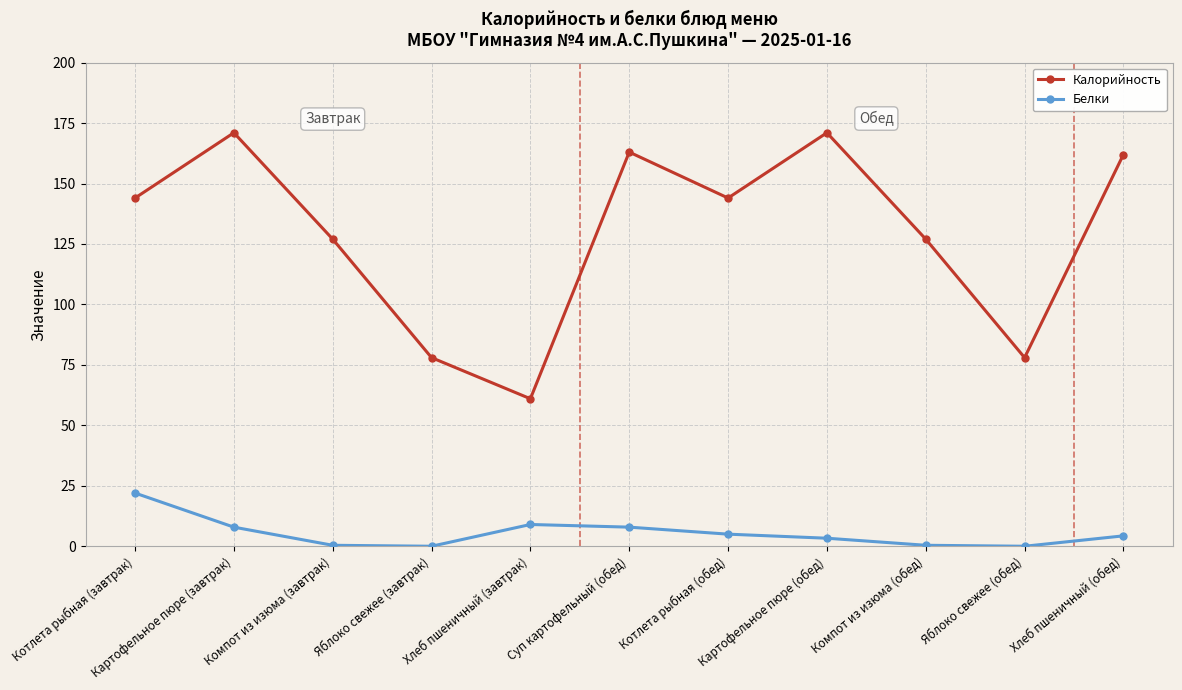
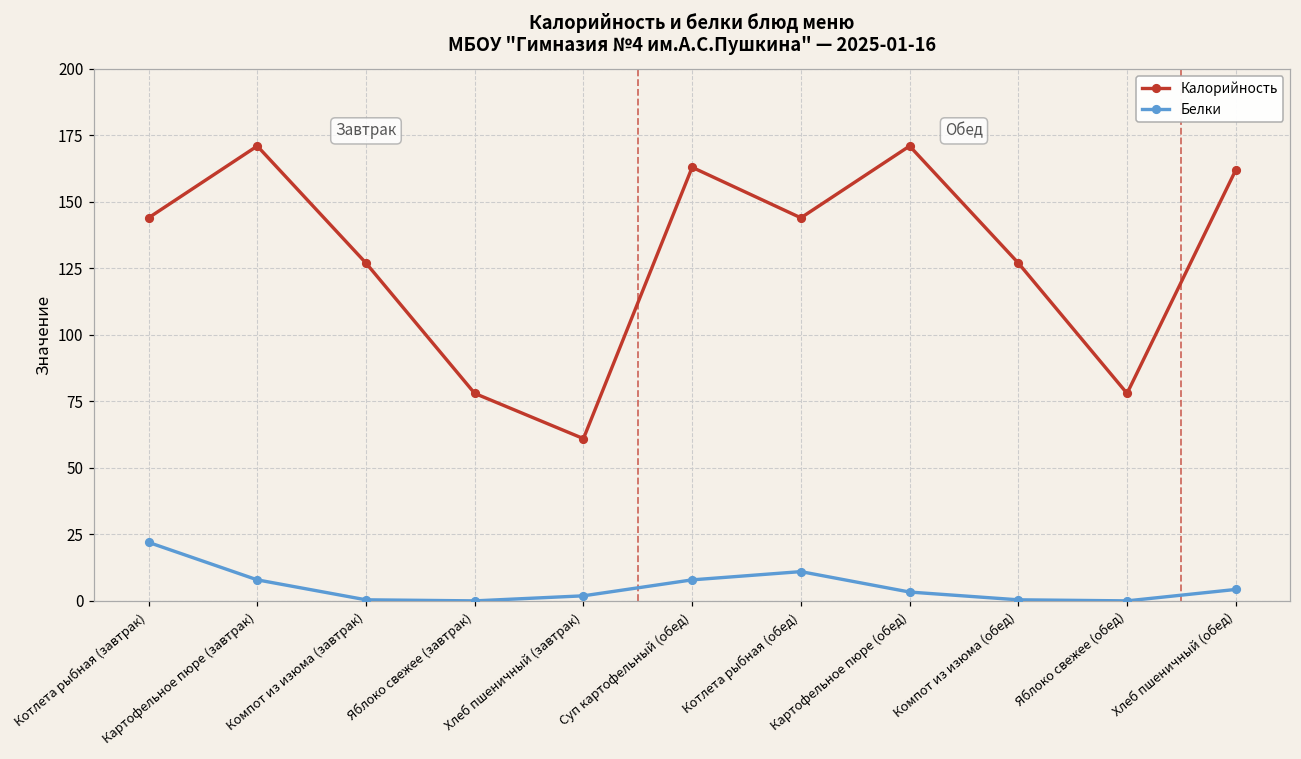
  {
    "Калорийность": {
      "Котлета рыбная (завтрак)": 144,
      "Картофельное пюре (завтрак)": 171,
      "Компот из изюма (завтрак)": 127,
      "Яблоко свежее (завтрак)": 78,
      "Хлеб пшеничный (завтрак)": 61,
      "Суп картофельный (обед)": 163,
      "Котлета рыбная (обед)": 144,
      "Картофельное пюре (обед)": 171,
      "Компот из изюма (обед)": 127,
      "Яблоко свежее (обед)": 78,
      "Хлеб пшеничный (обед)": 162
    },
    "Белки": {
      "Котлета рыбная (завтрак)": 22,
      "Картофельное пюре (завтрак)": 8,
      "Компот из изюма (завтрак)": 0,
      "Яблоко свежее (завтрак)": 0,
-     "Хлеб пшеничный (завтрак)": 9,
+     "Хлеб пшеничный (завтрак)": 2,
      "Суп картофельный (обед)": 8,
-     "Котлета рыбная (обед)": 5,
+     "Котлета рыбная (обед)": 11,
      "Картофельное пюре (обед)": 3,
      "Компот из изюма (обед)": 0,
      "Яблоко свежее (обед)": 0,
      "Хлеб пшеничный (обед)": 4
    }
  }
